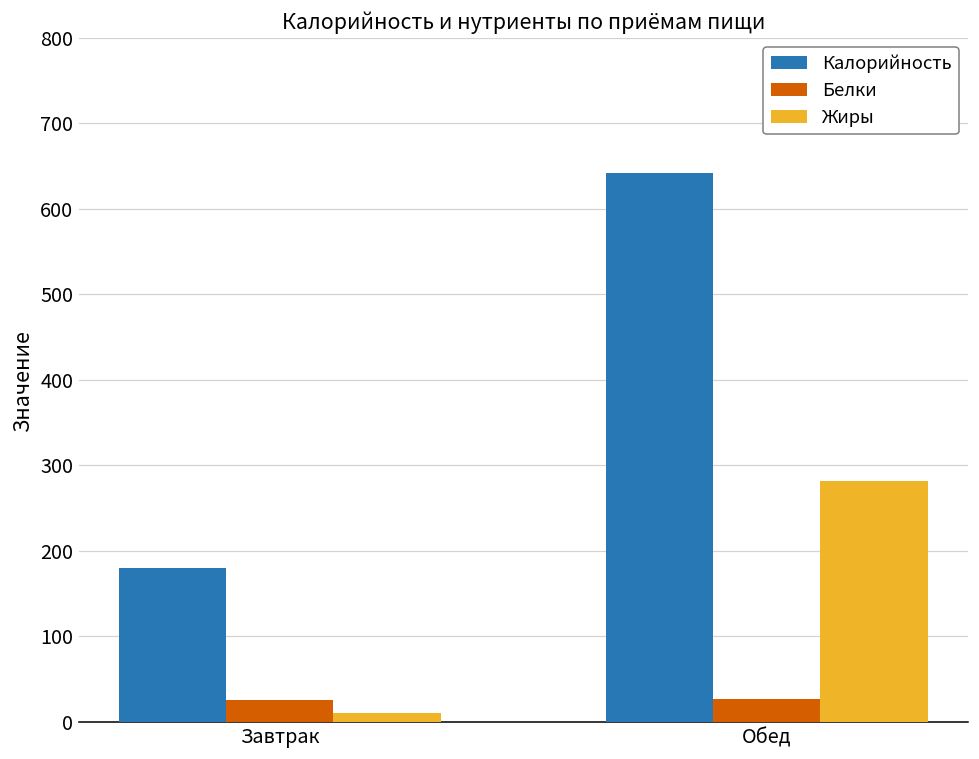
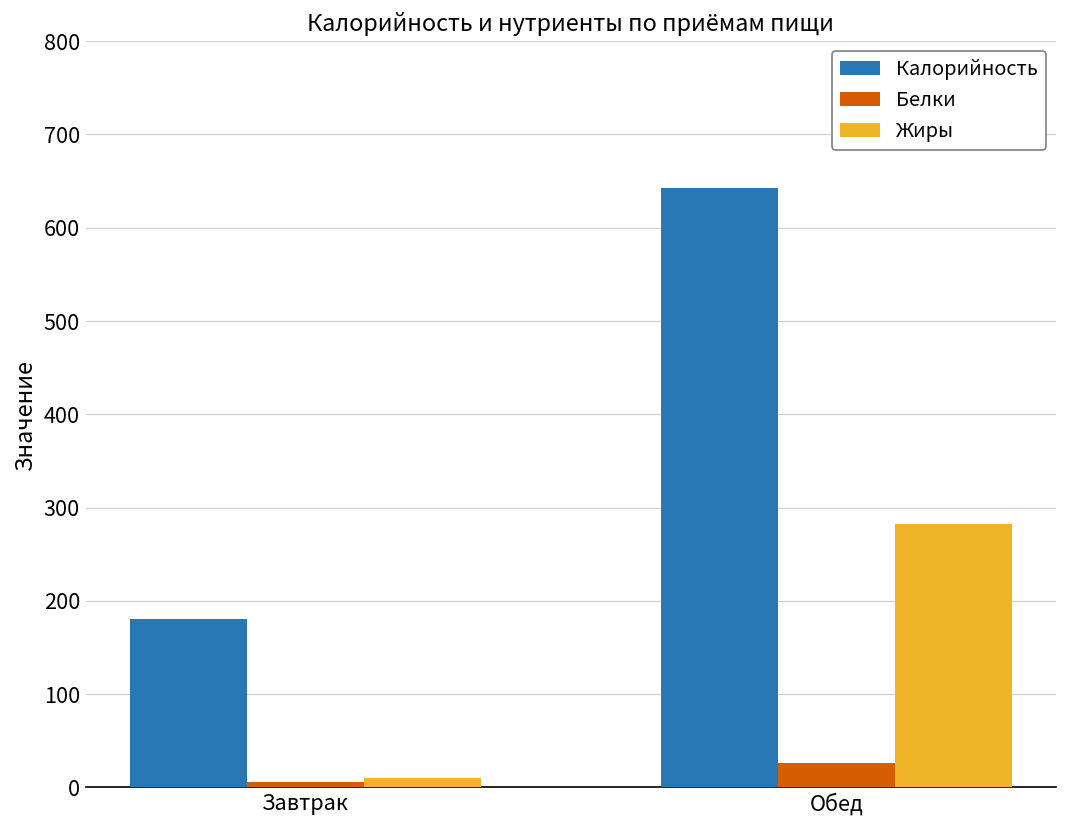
  {
    "Калорийность": {
      "Завтрак": 180,
      "Обед": 640
    },
    "Белки": {
-     "Завтрак": 30,
+     "Завтрак": 10,
      "Обед": 30
    },
    "Жиры": {
      "Завтрак": 10,
      "Обед": 280
    }
  }
